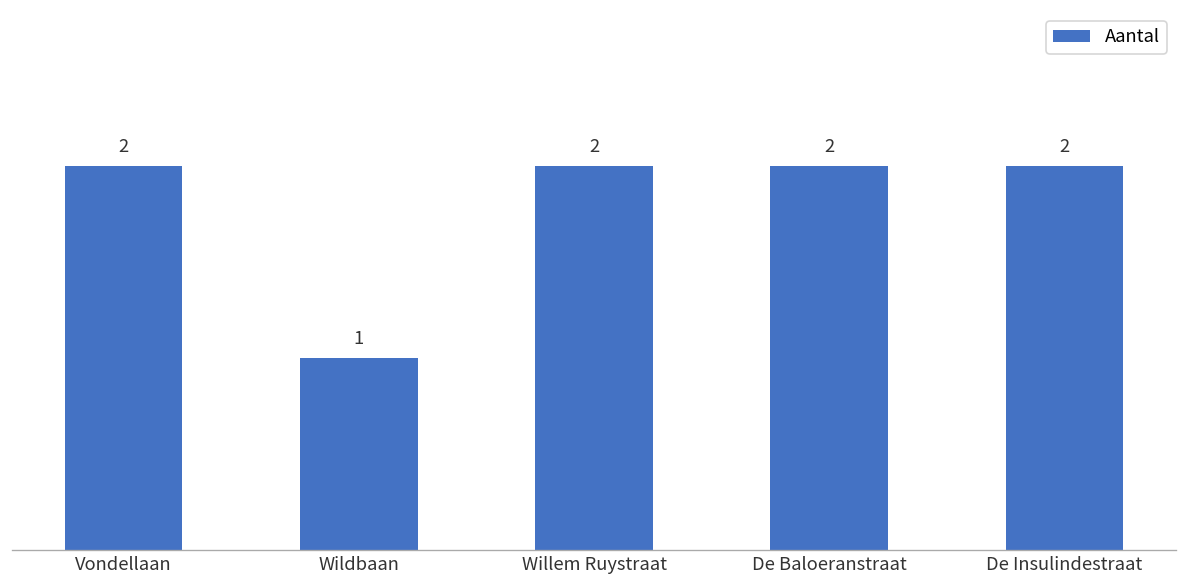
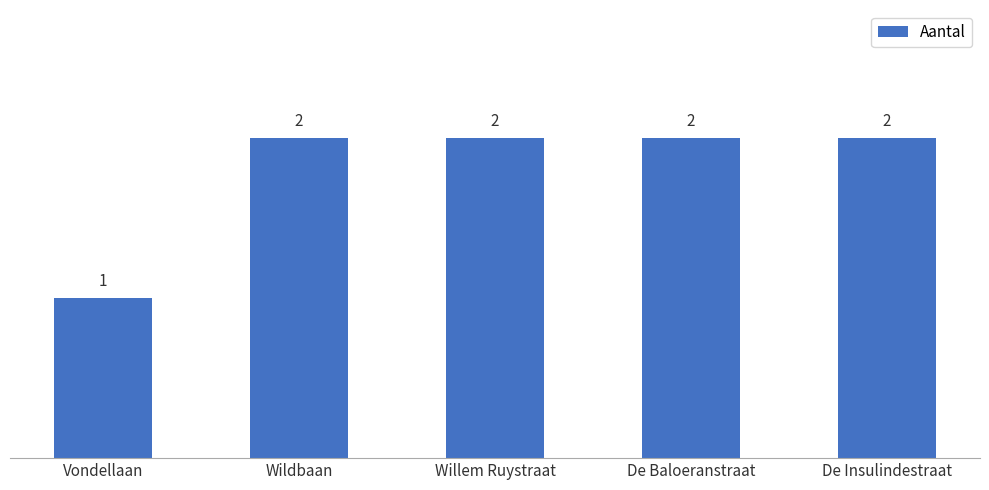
  {
-   "Vondellaan": 2,
-   "Wildbaan": 1,
+   "Vondellaan": 1,
+   "Wildbaan": 2,
    "Willem Ruystraat": 2,
    "De Baloeranstraat": 2,
    "De Insulindestraat": 2
  }
